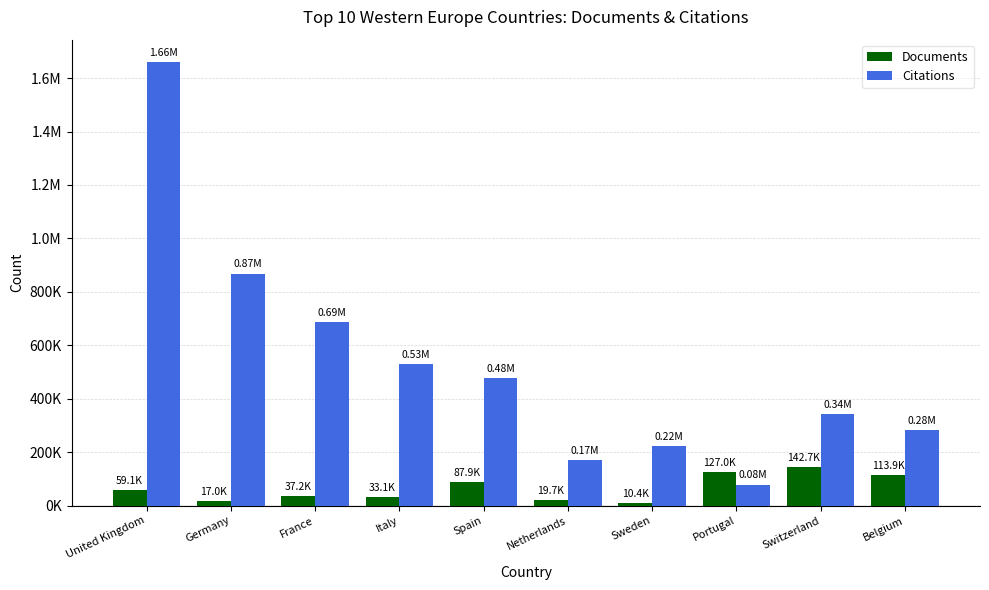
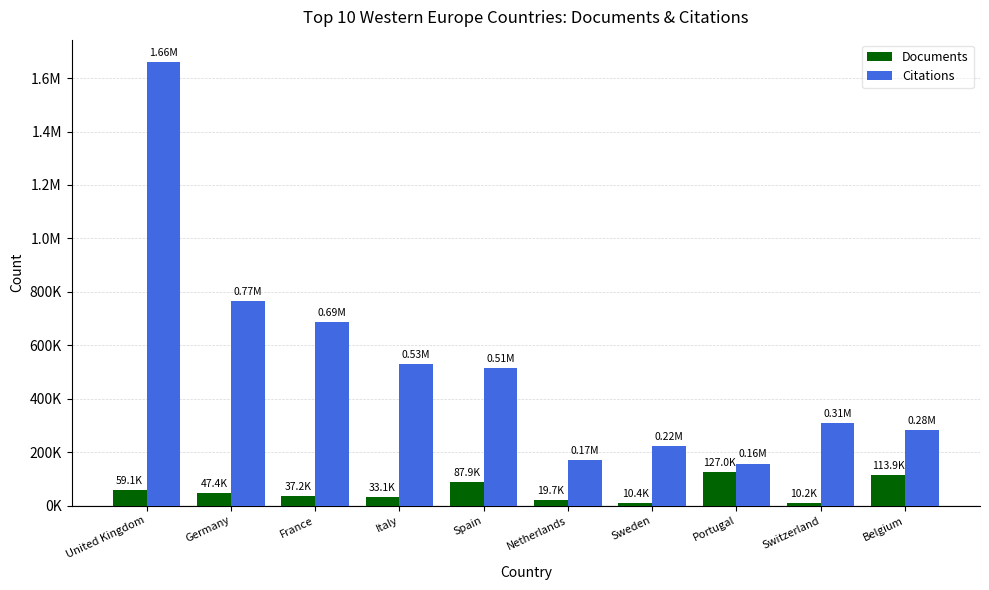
  {
    "Documents": {
      "United Kingdom": "59.1K",
-     "Germany": "17.0K",
+     "Germany": "47.4K",
      "France": "37.2K",
      "Italy": "33.1K",
      "Spain": "87.9K",
      "Netherlands": "19.7K",
      "Sweden": "10.4K",
      "Portugal": "127.0K",
-     "Switzerland": "142.7K",
+     "Switzerland": "10.2K",
      "Belgium": "113.9K"
    },
    "Citations": {
      "United Kingdom": "1.66M",
-     "Germany": "0.87M",
+     "Germany": "0.77M",
      "France": "0.69M",
      "Italy": "0.53M",
-     "Spain": "0.48M",
+     "Spain": "0.51M",
      "Netherlands": "0.17M",
      "Sweden": "0.22M",
-     "Portugal": "0.08M",
-     "Switzerland": "0.34M",
+     "Portugal": "0.16M",
+     "Switzerland": "0.31M",
      "Belgium": "0.28M"
    }
  }
